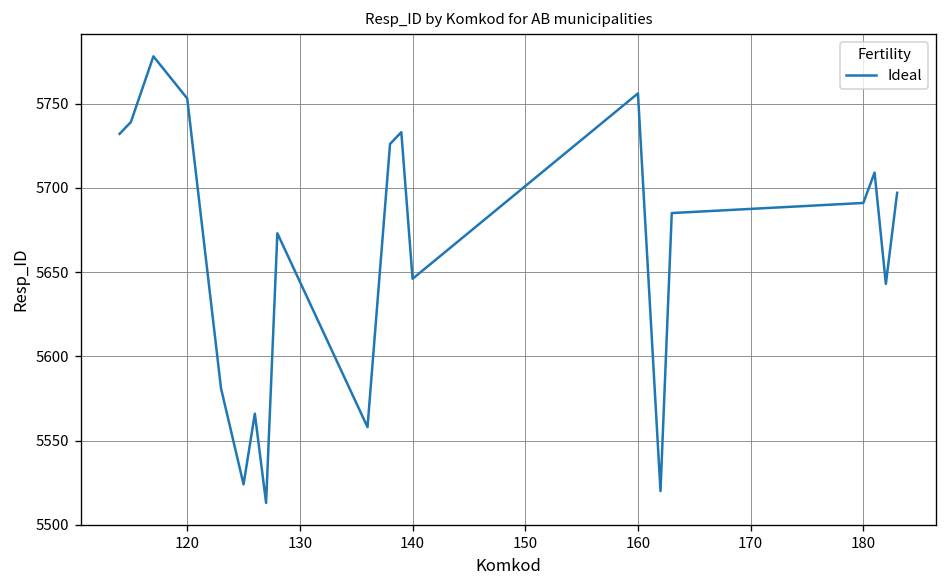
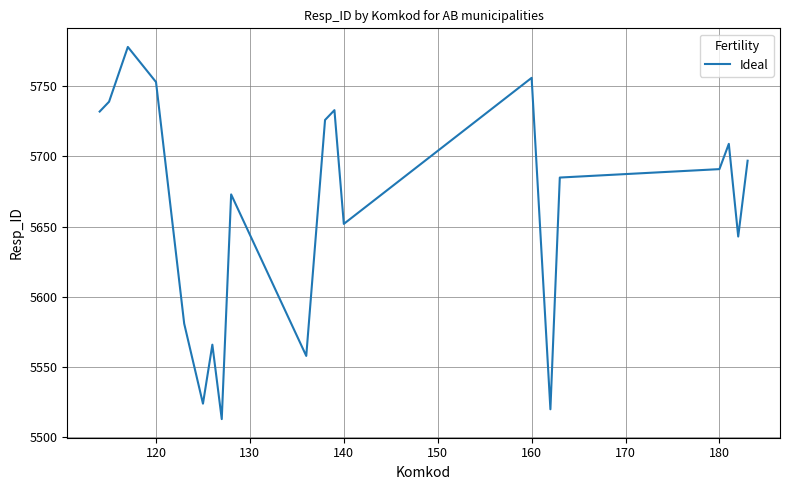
  {
    "120": 5753,
-   "140": 5646,
+   "140": 5652,
    "160": 5756,
    "180": 5691
  }
